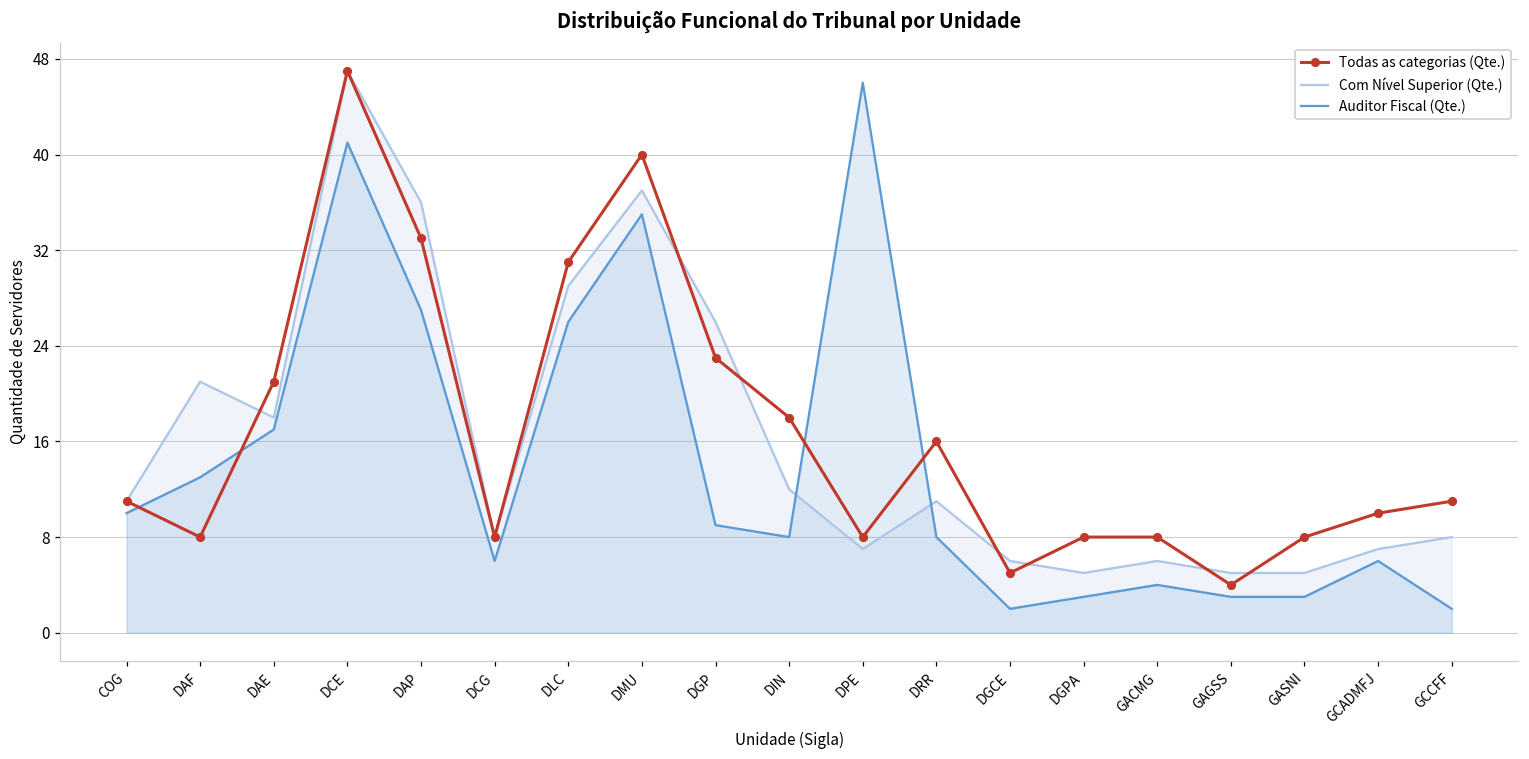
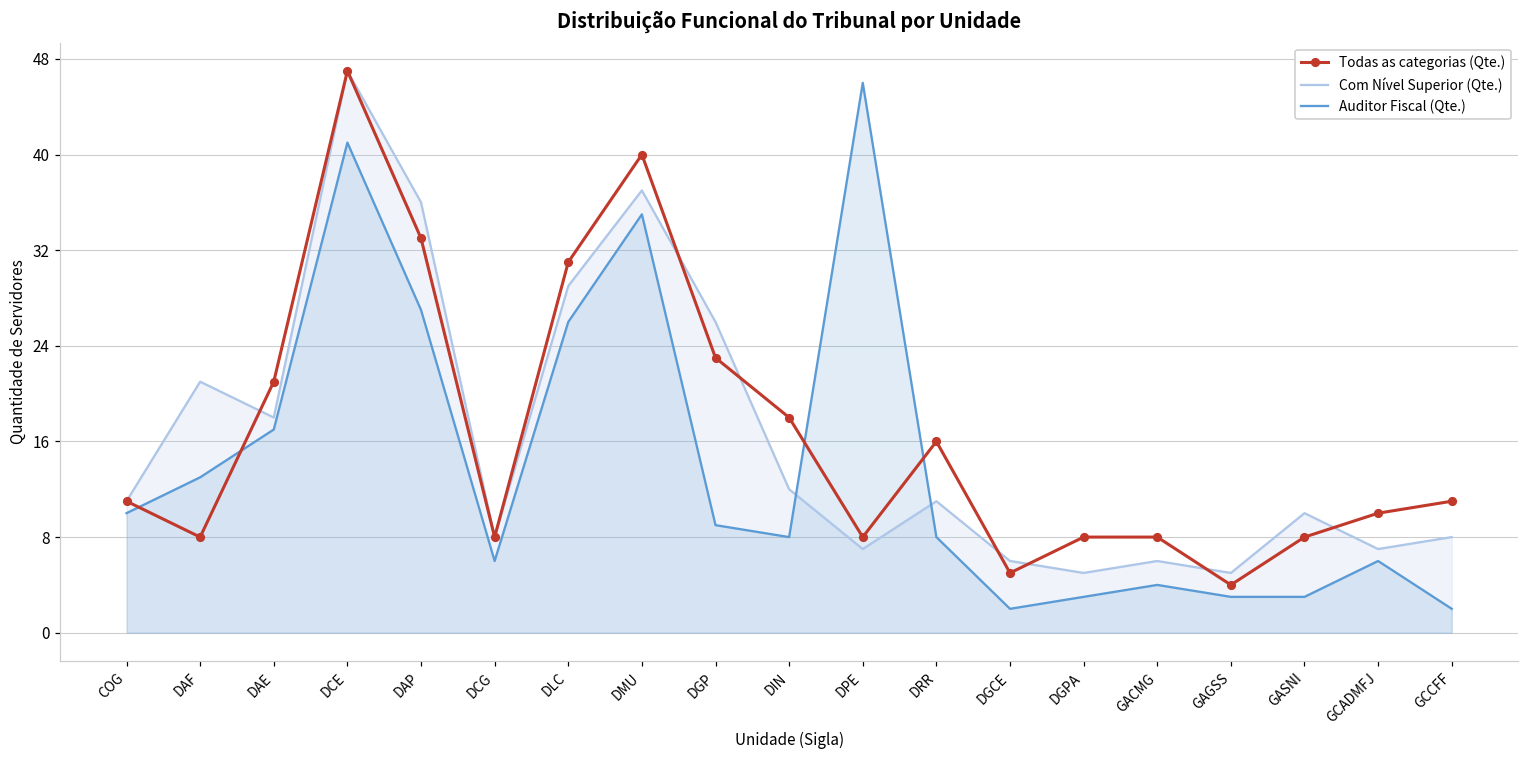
  {
    "Todas as categorias (Qte.)": {
      "DAF": 8,
      "DAE": 21,
      "DAP": 33,
      "DLC": 31,
      "DMU": 40,
      "DGP": 23,
      "DIN": 18,
      "DPE": 8,
      "DRR": 16,
      "DGCE": 5,
      "DGPA": 8,
      "GACMG": 8,
      "GAGSS": 4,
      "GASNI": 8,
      "GCADMFJ": 10,
      "GCCFF": 11
    },
    "Com Nível Superior (Qte.)": {
      "DAF": 21,
      "DAE": 18,
      "DAP": 36,
      "DLC": 29,
      "DMU": 37,
      "DGP": 26,
      "DIN": 12,
      "DPE": 7,
      "DRR": 11,
      "DGCE": 6,
      "DGPA": 5,
      "GACMG": 6,
      "GAGSS": 5,
-     "GASNI": 5,
+     "GASNI": 10,
      "GCADMFJ": 7,
      "GCCFF": 8
    },
    "Auditor Fiscal (Qte.)": {
      "COG": 10,
      "DAF": 13,
      "DAE": 17,
      "DCE": 41,
      "DAP": 27,
      "DCG": 6,
      "DLC": 26,
      "DMU": 35,
      "DGP": 9,
      "DIN": 8,
      "DPE": 46,
      "DRR": 8,
      "DGCE": 2,
      "DGPA": 3,
      "GACMG": 4,
      "GAGSS": 3,
      "GASNI": 3,
      "GCADMFJ": 6,
      "GCCFF": 2
    }
  }
